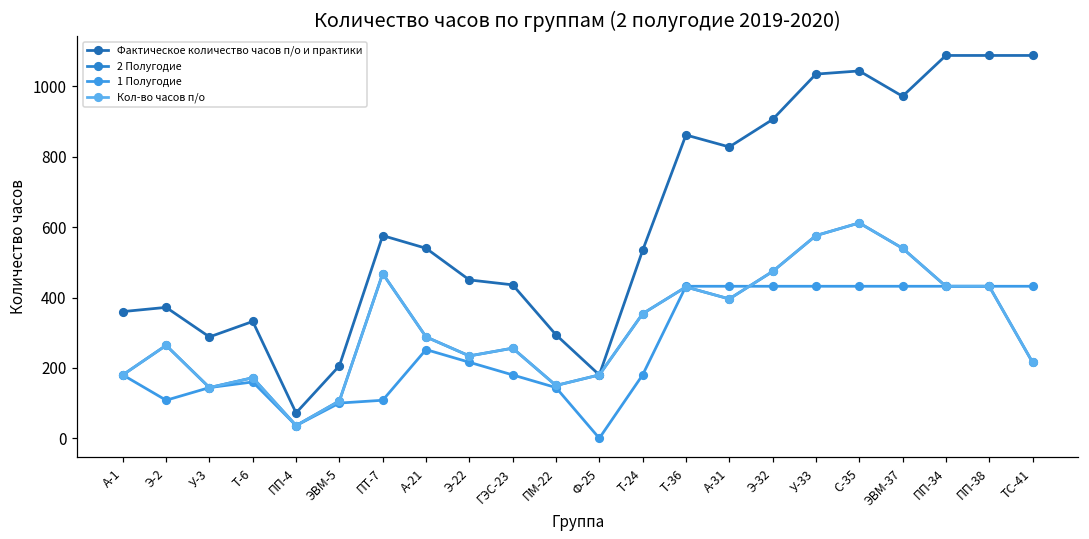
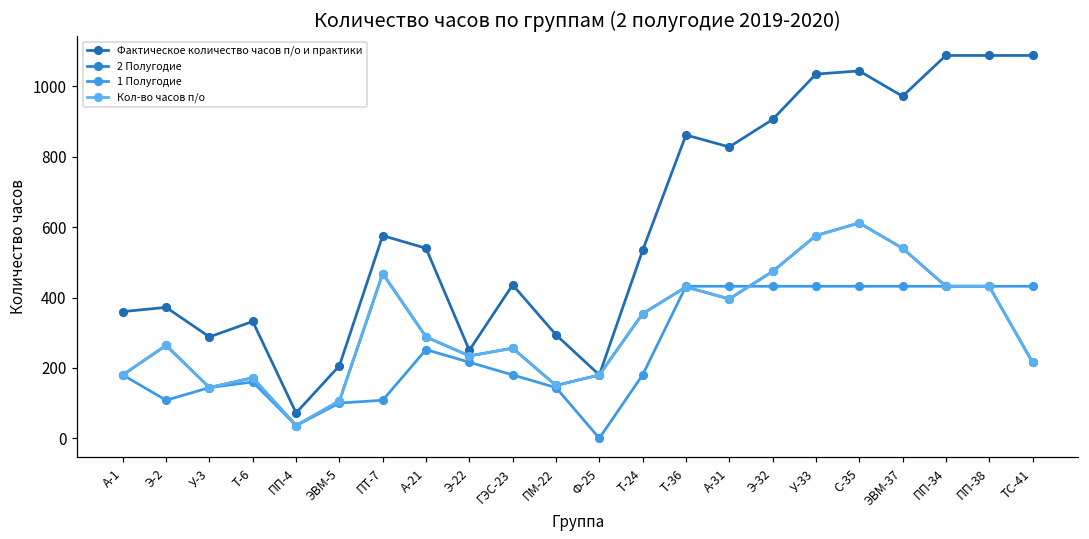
  {
    "Фактическое количество часов п/о и практики": {
      "А-1": 360,
      "Э-2": 370,
      "У-3": 290,
      "Т-6": 330,
      "ПП-4": 70,
      "ЭВМ-5": 210,
      "ПТ-7": 580,
      "А-21": 540,
-     "Э-22": 450,
+     "Э-22": 250,
      "ГЭС-23": 440,
      "ПМ-22": 290,
      "Т-24": 530,
      "Т-36": 860,
      "А-31": 830,
      "Э-32": 910,
      "У-33": 1040,
      "С-35": 1040,
      "ЭВМ-37": 970,
      "ПП-34": 1090,
      "ПП-38": 1090,
      "ТС-41": 1090
    }
  }
